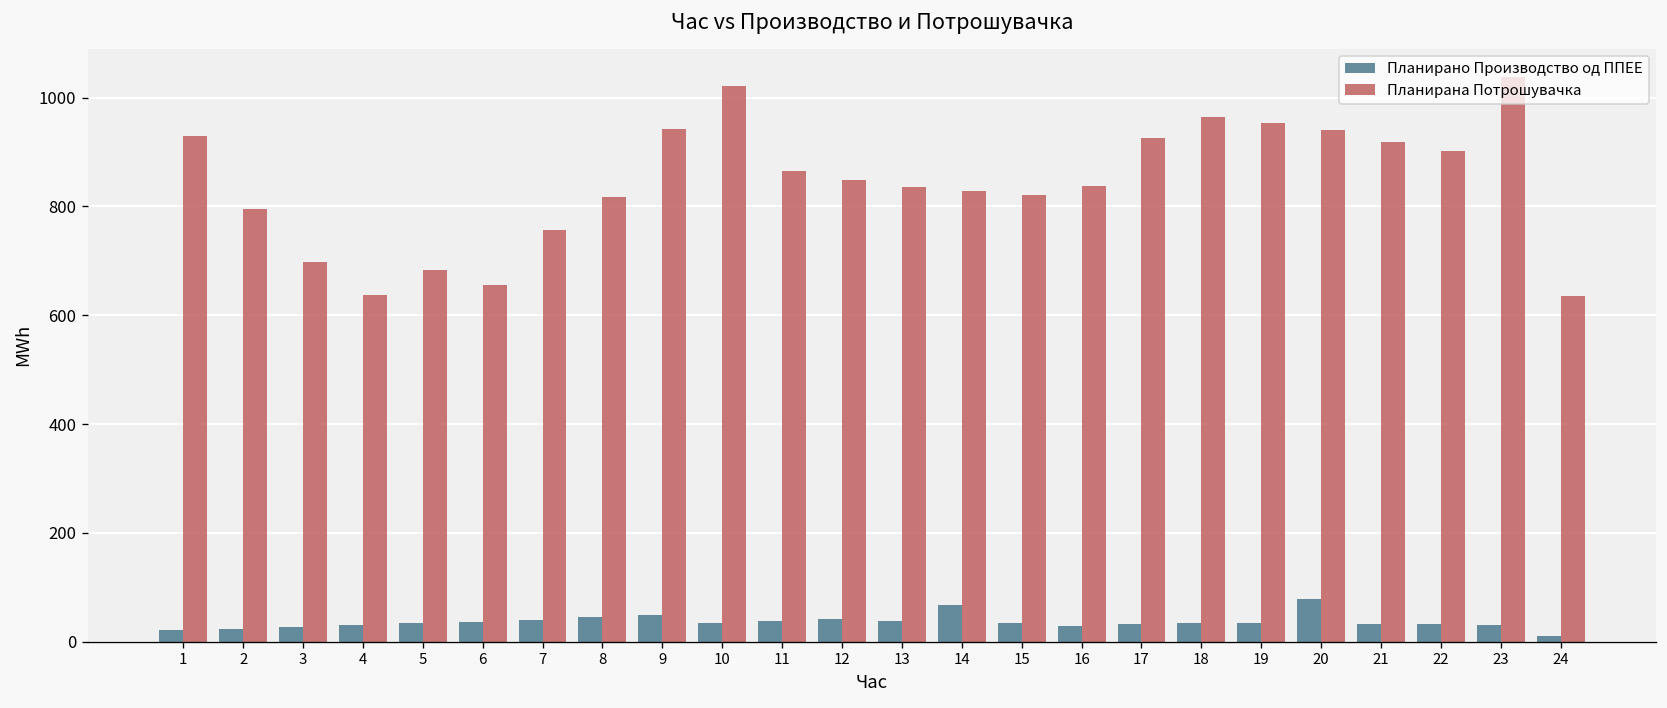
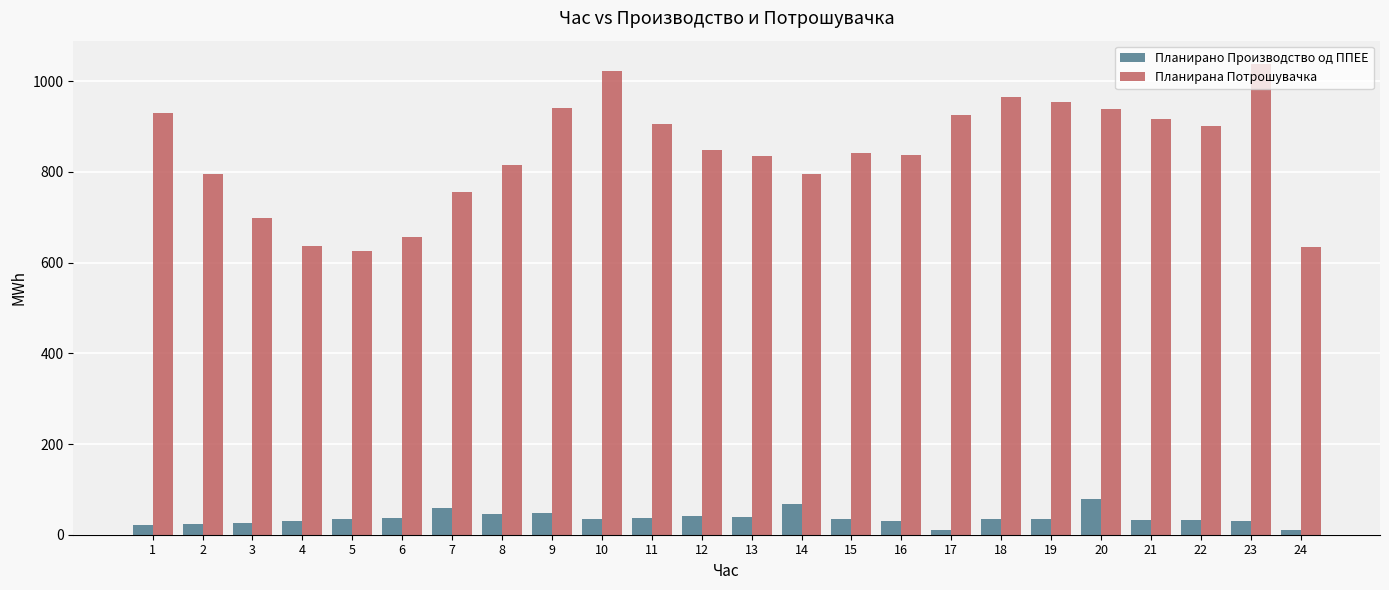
  {
    "Планирано Производство од ППЕЕ": {
      "1": 20,
      "2": 20,
      "3": 30,
      "4": 30,
      "5": 40,
      "6": 40,
-     "7": 40,
+     "7": 60,
      "8": 50,
      "9": 50,
      "10": 40,
      "11": 40,
      "12": 40,
      "13": 40,
      "14": 70,
      "15": 30,
      "16": 30,
-     "17": 30,
+     "17": 10,
      "18": 40,
      "19": 40,
      "20": 80,
      "21": 30,
      "22": 30,
      "23": 30,
      "24": 10
    },
    "Планирана Потрошувачка": {
      "1": 930,
      "2": 800,
      "3": 700,
      "4": 640,
-     "5": 680,
+     "5": 630,
      "6": 660,
      "7": 760,
      "8": 820,
      "9": 940,
      "10": 1020,
-     "11": 860,
+     "11": 910,
      "12": 850,
      "13": 840,
-     "14": 830,
-     "15": 820,
+     "14": 800,
+     "15": 840,
      "16": 840,
      "17": 930,
      "18": 960,
      "19": 950,
      "20": 940,
      "21": 920,
      "22": 900,
      "24": 640
    }
  }
